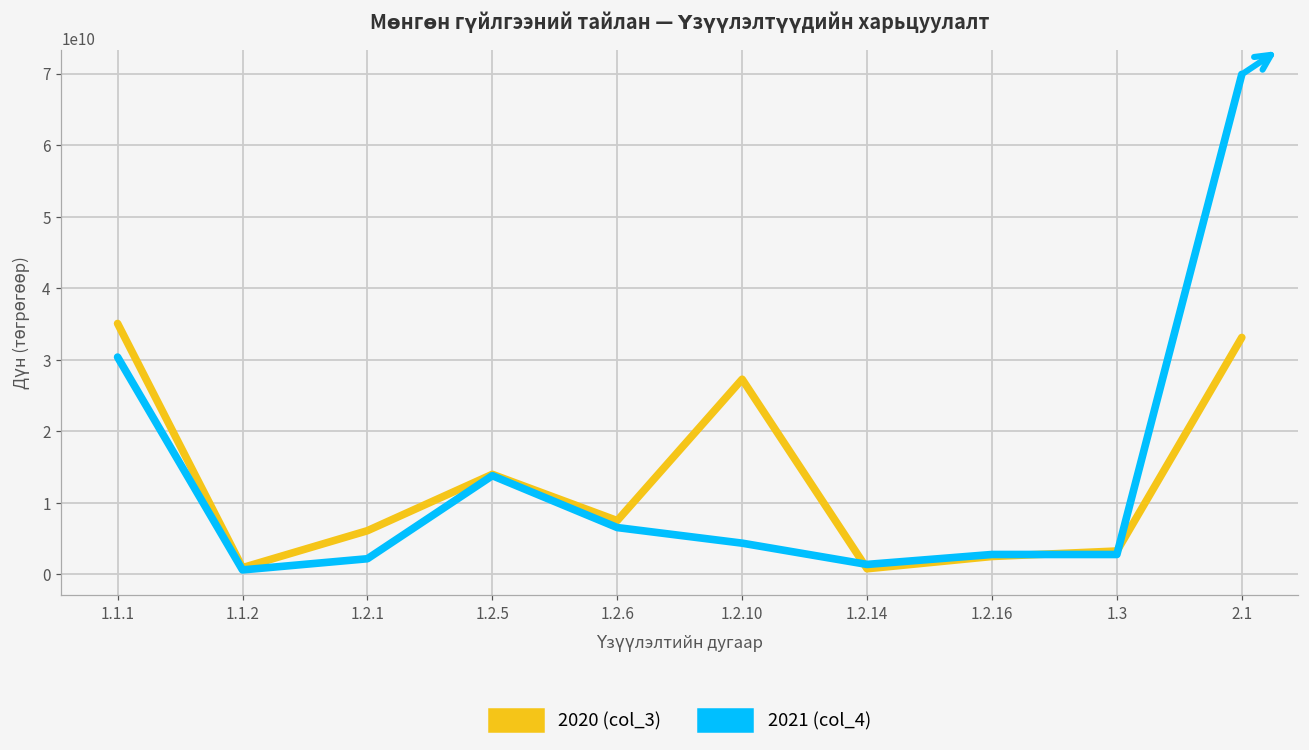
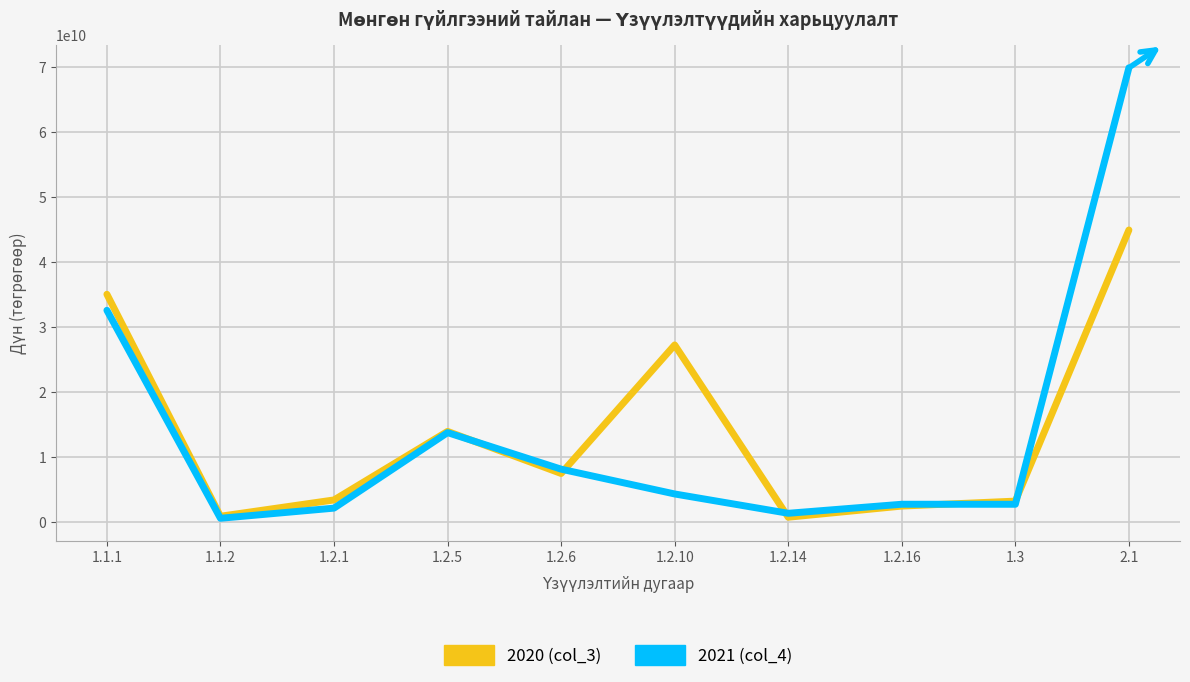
  {
    "2020 (col_3)": {
      "1.1.1": 35000000000,
-     "1.2.1": 6000000000,
+     "1.2.1": 3000000000,
      "1.2.6": 8000000000,
      "1.2.10": 27000000000,
      "1.2.14": 1000000000,
      "1.3": 3000000000,
-     "2.1": 33000000000
+     "2.1": 45000000000
    },
    "2021 (col_4)": {
-     "1.1.1": 30000000000,
+     "1.1.1": 33000000000,
      "1.2.1": 2000000000,
-     "1.2.6": 7000000000,
+     "1.2.6": 8000000000,
      "1.2.10": 4000000000,
      "1.2.14": 1000000000,
      "1.3": 3000000000,
      "2.1": 70000000000
    }
  }
